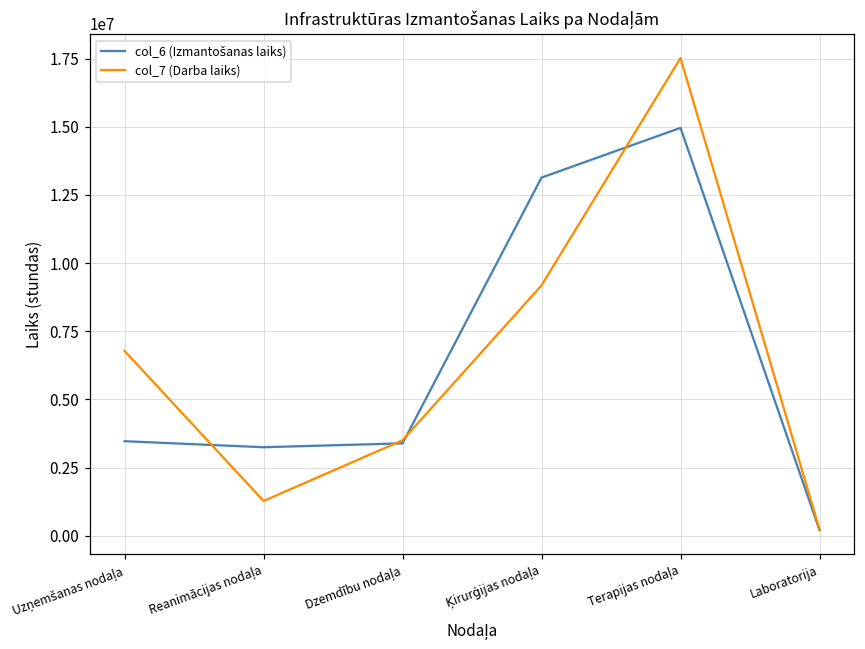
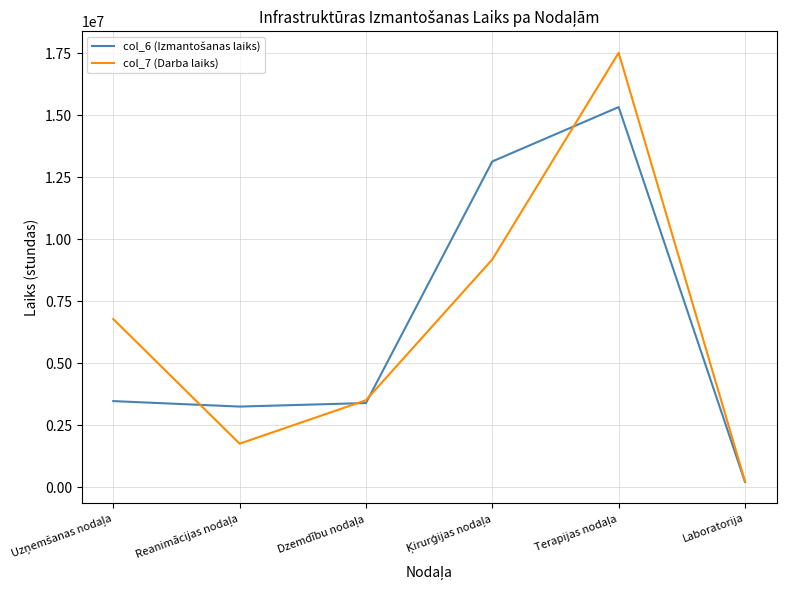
  {
    "col_6 (Izmantošanas laiks)": {
      "Uzņemšanas nodaļa": 3500000,
      "Reanimācijas nodaļa": 3200000,
      "Dzemdību nodaļa": 3400000,
      "Ķirurģijas nodaļa": 13100000,
-     "Terapijas nodaļa": 15000000
+     "Terapijas nodaļa": 15300000
    },
    "col_7 (Darba laiks)": {
      "Uzņemšanas nodaļa": 6800000,
-     "Reanimācijas nodaļa": 1300000,
+     "Reanimācijas nodaļa": 1800000,
      "Dzemdību nodaļa": 3500000,
      "Ķirurģijas nodaļa": 9200000,
      "Terapijas nodaļa": 17500000
    }
  }
